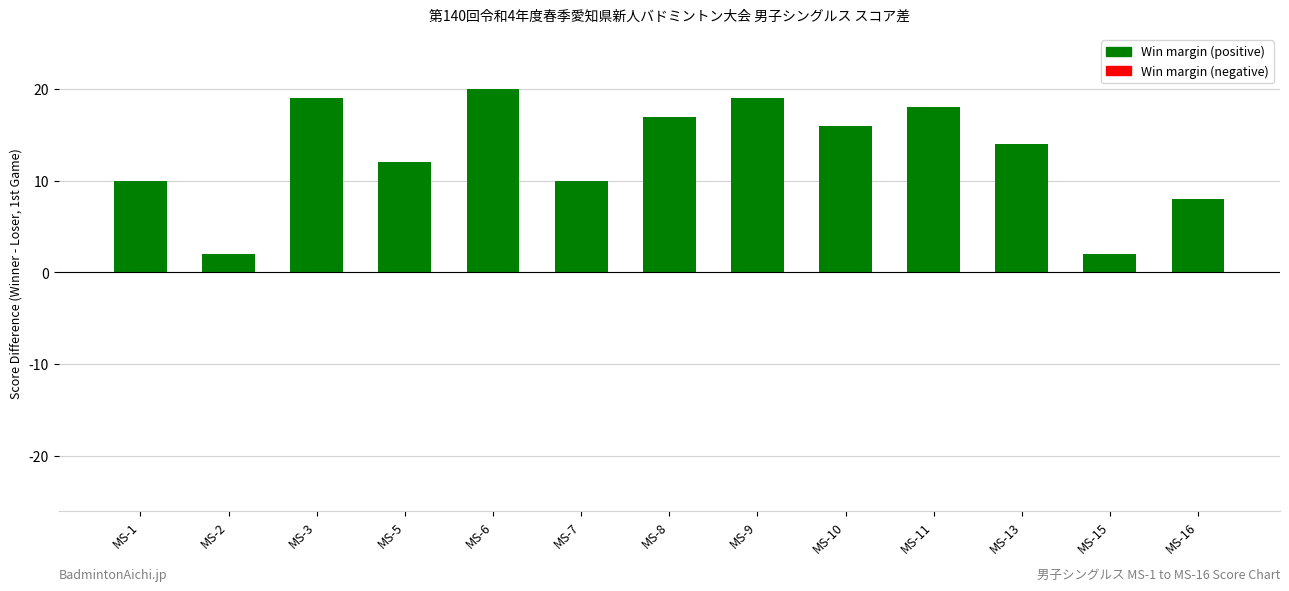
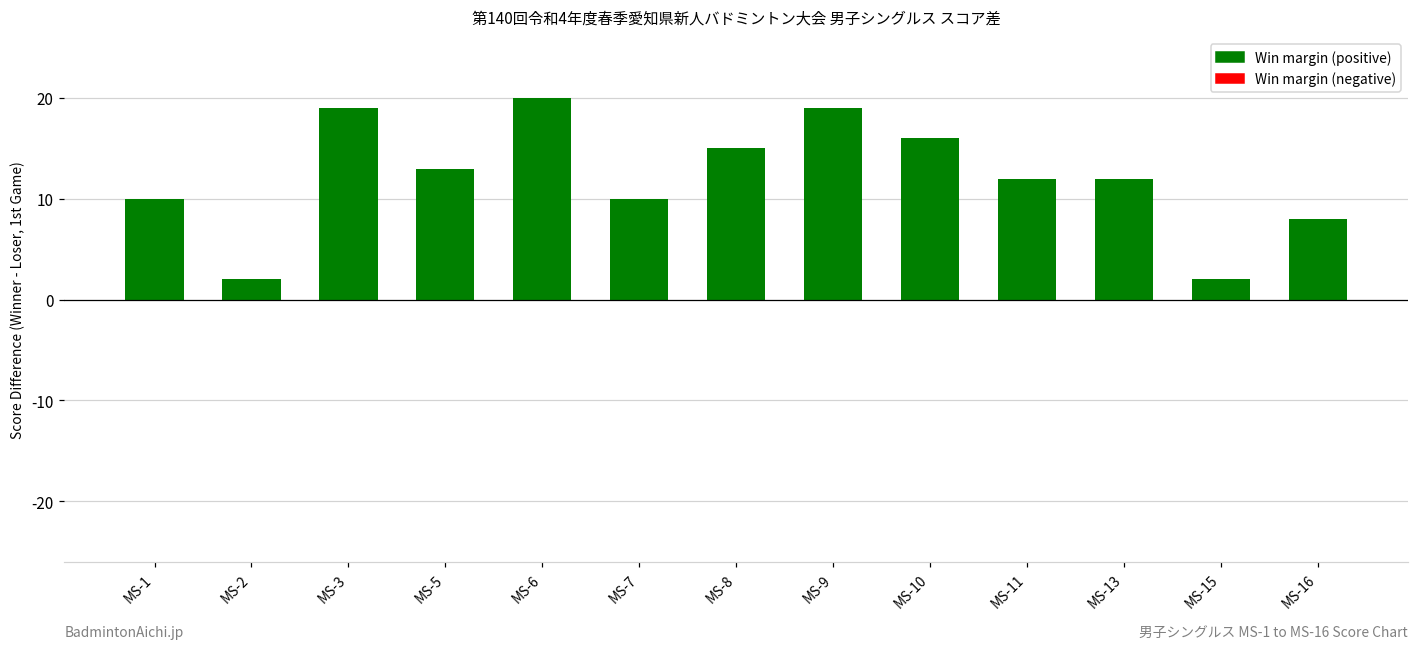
  {
    "MS-1": 10,
    "MS-2": 2,
    "MS-3": 19,
-   "MS-5": 12,
+   "MS-5": 13,
    "MS-6": 20,
    "MS-7": 10,
-   "MS-8": 17,
+   "MS-8": 15,
    "MS-9": 19,
    "MS-10": 16,
-   "MS-11": 18,
-   "MS-13": 14,
+   "MS-11": 12,
+   "MS-13": 12,
    "MS-15": 2,
    "MS-16": 8
  }
